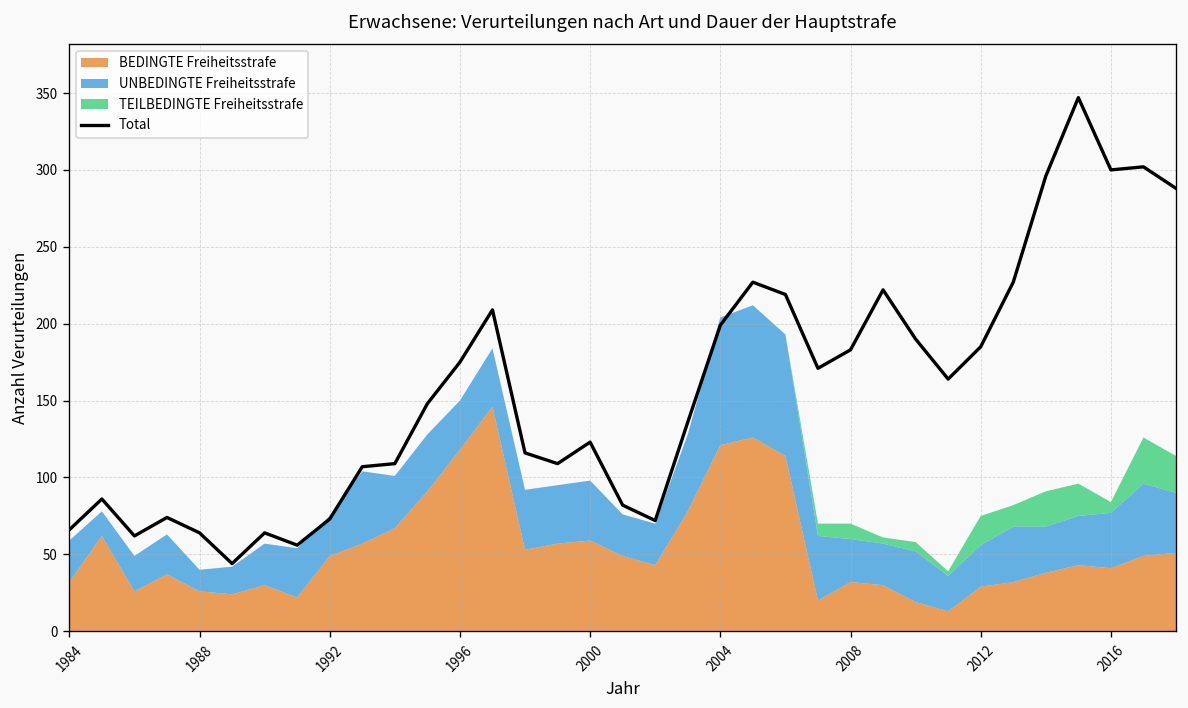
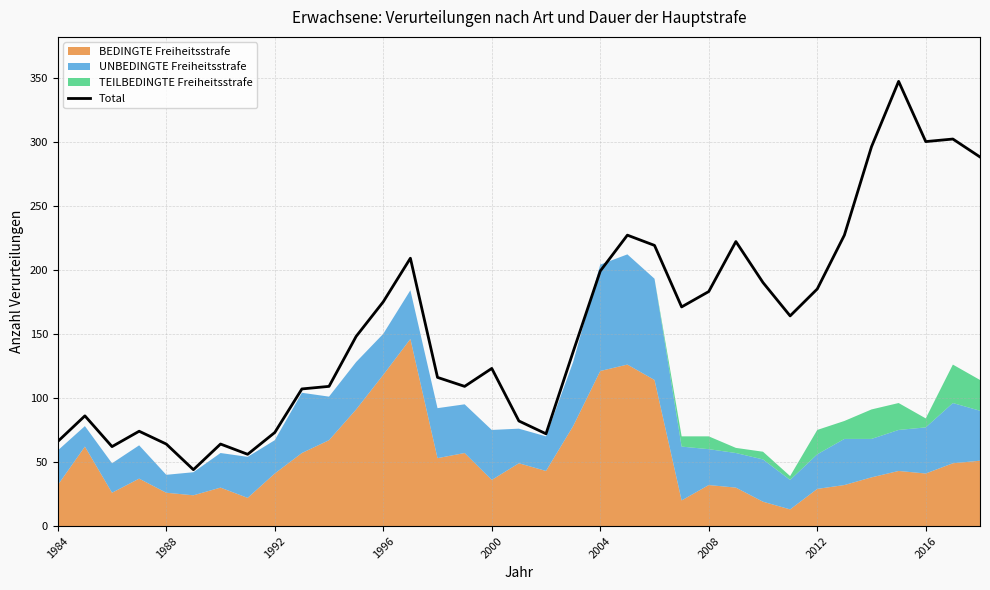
  {
    "Total": {
      "1984": 66,
      "1988": 64,
      "1992": 73,
      "1996": 175,
      "2000": 123,
      "2004": 199,
      "2008": 183,
      "2012": 185,
      "2016": 300
    },
    "BEDINGTE Freiheitsstrafe": {
      "1984": 32,
      "1988": 26,
-     "1992": 49,
+     "1992": 41,
      "1996": 118,
-     "2000": 59,
+     "2000": 36,
      "2004": 121,
      "2008": 32,
      "2012": 29,
      "2016": 41
    },
    "UNBEDINGTE Freiheitsstrafe": {
      "2008": 28,
      "2012": 27,
      "2016": 36
    },
    "TEILBEDINGTE Freiheitsstrafe": {
      "2008": 10,
      "2012": 19,
      "2016": 7
    }
  }
